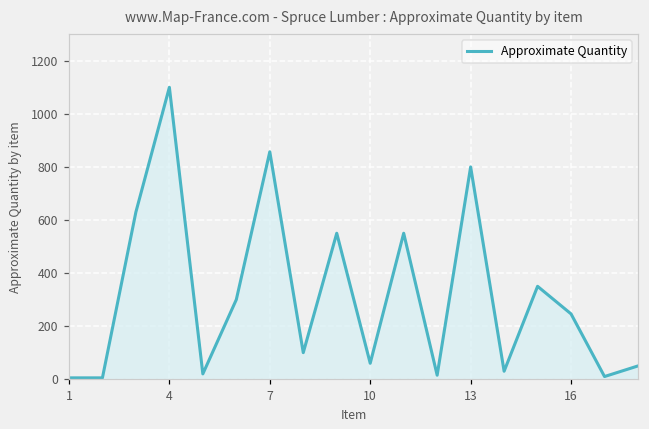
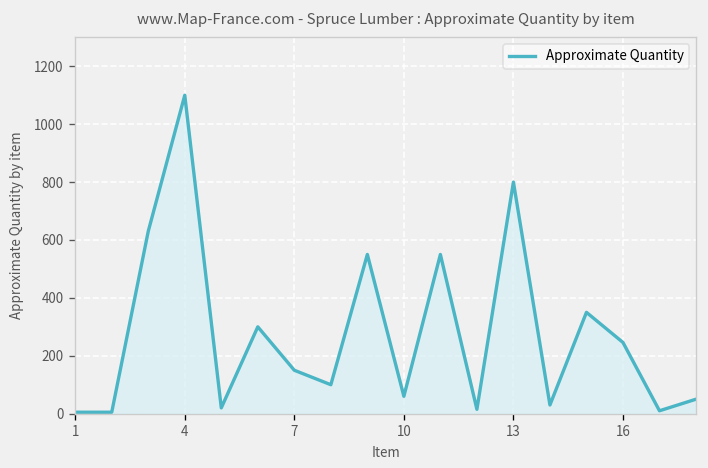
  {
    "1": 10,
    "4": 1100,
-   "7": 860,
+   "7": 150,
    "10": 60,
    "13": 800,
    "16": 250
  }
